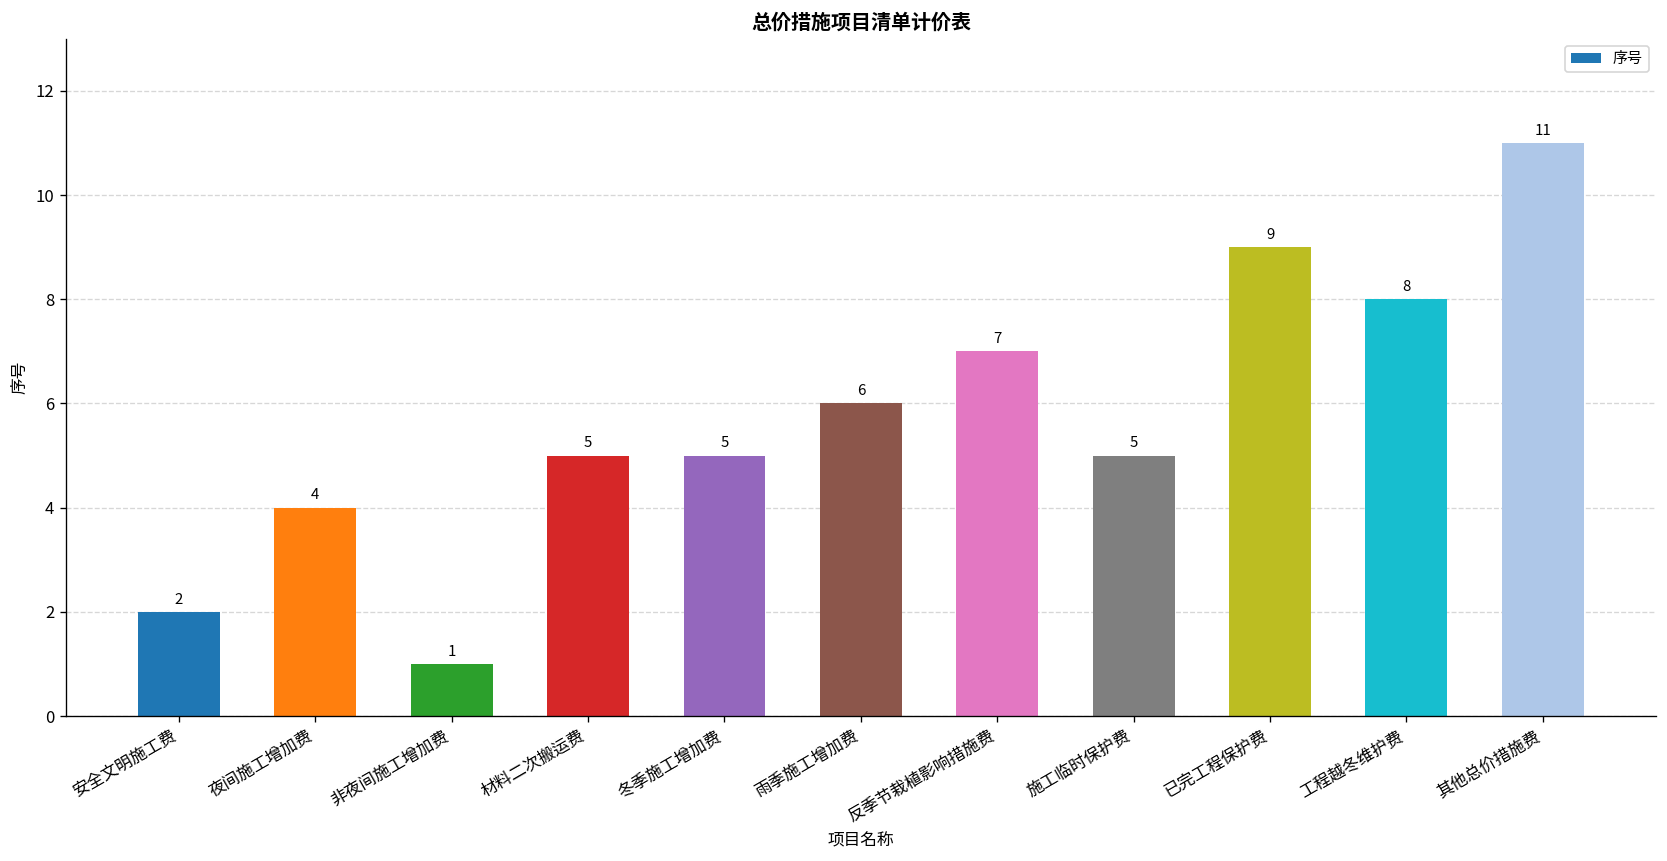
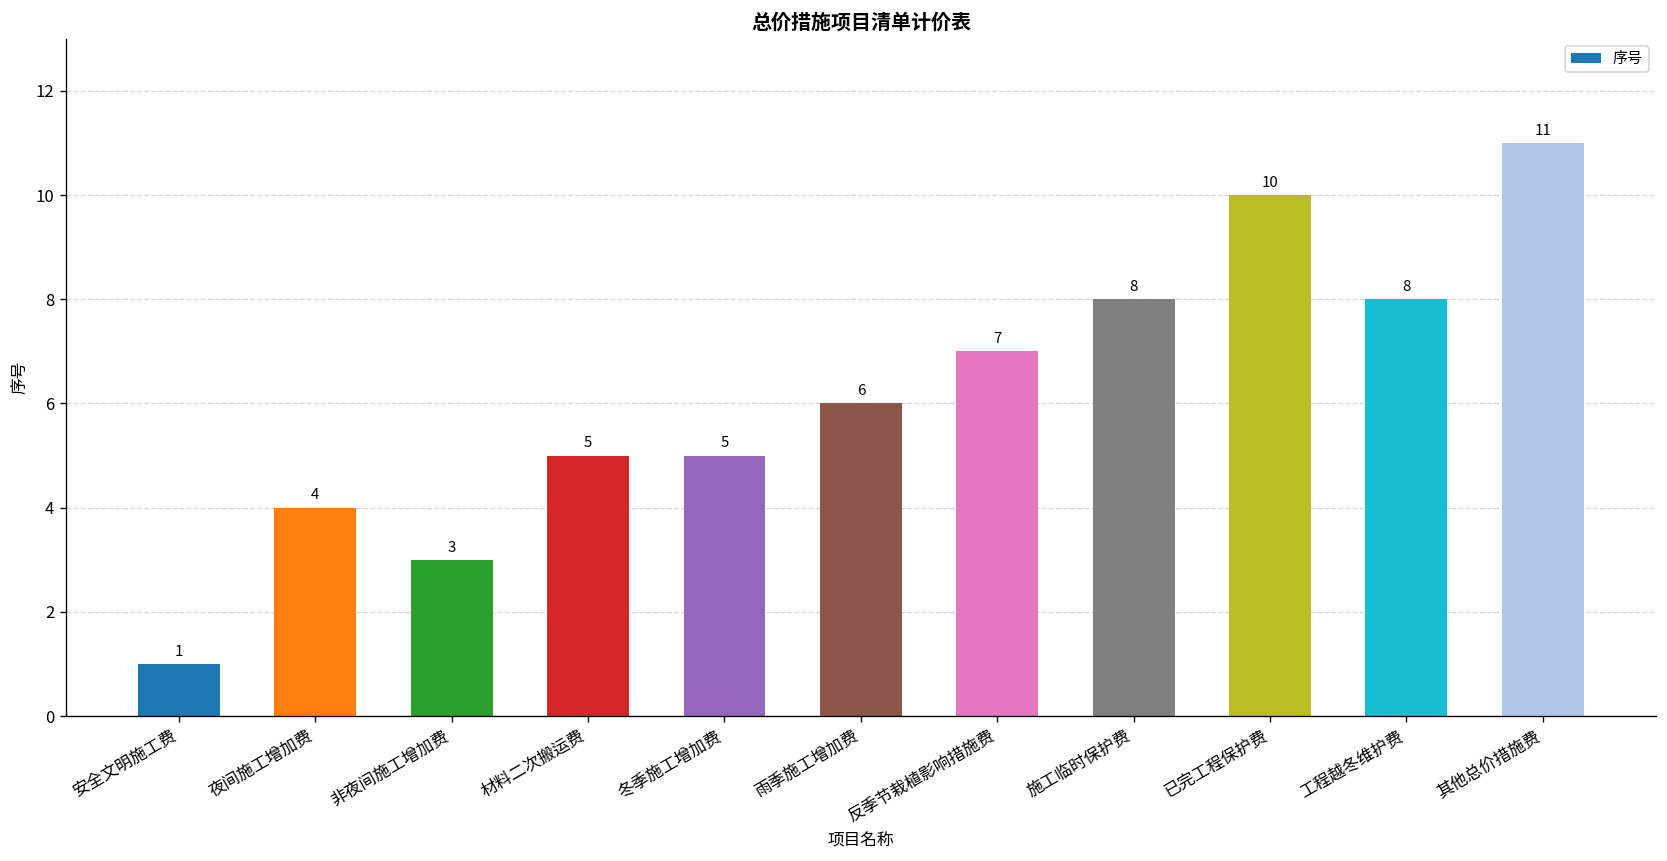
  {
-   "安全文明施工费": 2,
+   "安全文明施工费": 1,
    "夜间施工增加费": 4,
-   "非夜间施工增加费": 1,
+   "非夜间施工增加费": 3,
    "材料二次搬运费": 5,
    "冬季施工增加费": 5,
    "雨季施工增加费": 6,
    "反季节栽植影响措施费": 7,
-   "施工临时保护费": 5,
-   "已完工程保护费": 9,
+   "施工临时保护费": 8,
+   "已完工程保护费": 10,
    "工程越冬维护费": 8,
    "其他总价措施费": 11
  }
